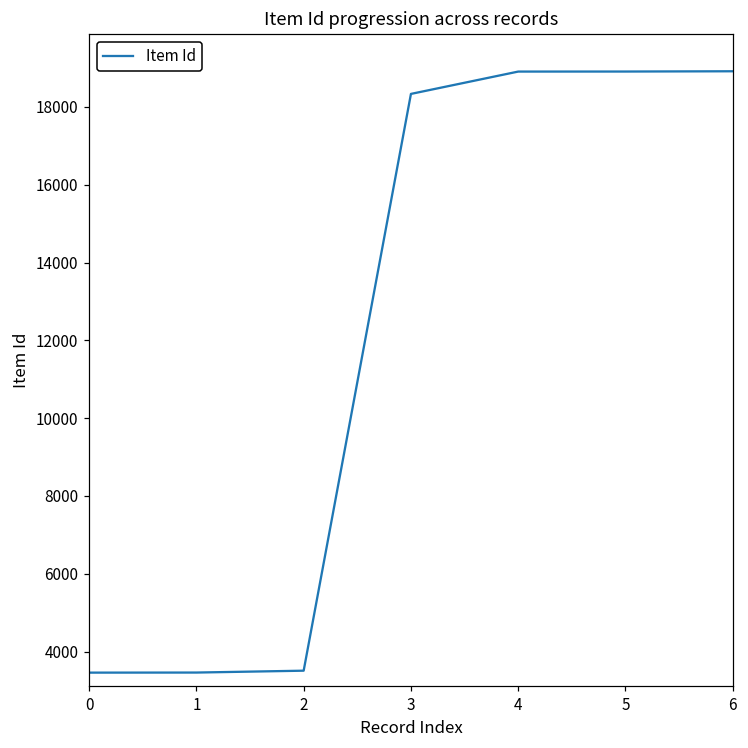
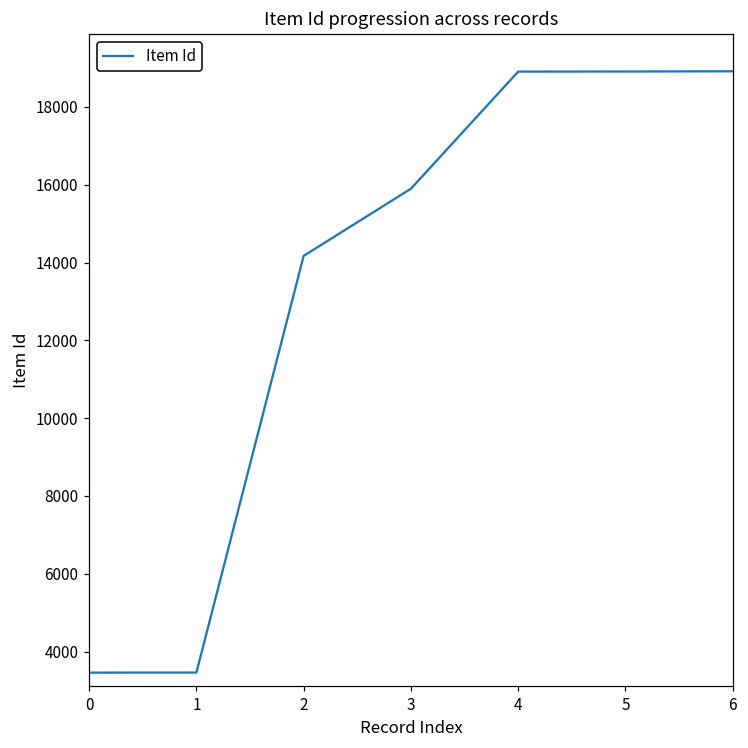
  {
    "0": 3500,
    "1": 3500,
-   "2": 3500,
-   "3": 18300,
+   "2": 14200,
+   "3": 15900,
    "4": 18900,
    "5": 18900,
    "6": 18900
  }
